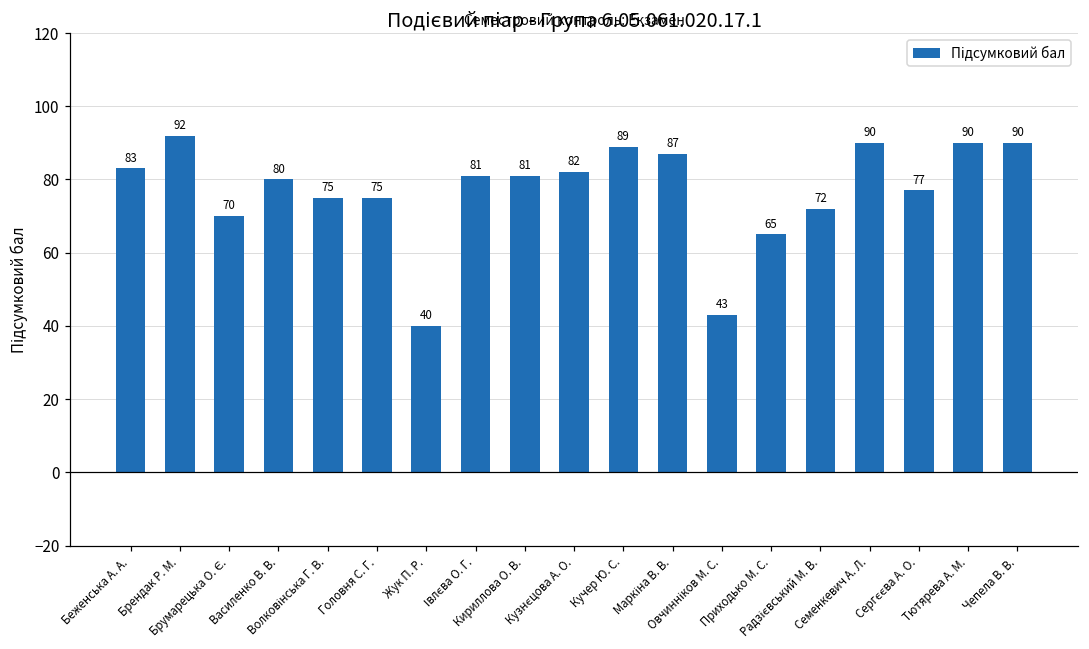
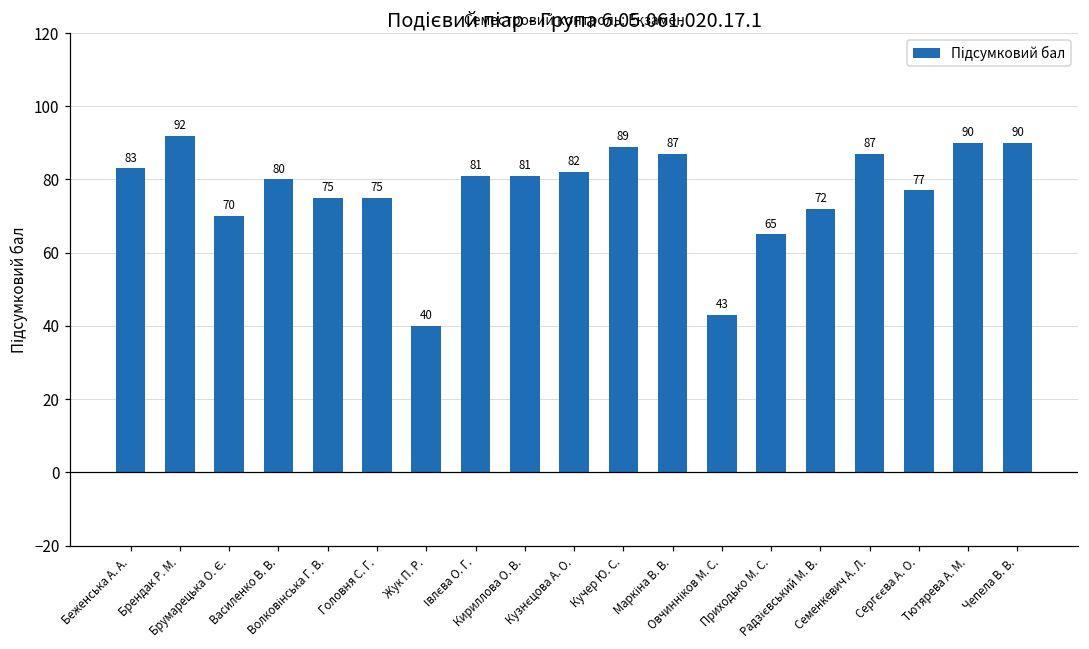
  {
    "Беженська А. А.": 83,
    "Брендак Р. М.": 92,
    "Брумарецька О. Є.": 70,
    "Василенко В. В.": 80,
    "Волковінська Г. В.": 75,
    "Головня С. Г.": 75,
    "Жук П. Р.": 40,
    "Івлєва О. Г.": 81,
    "Кириллова О. В.": 81,
    "Кузнєцова А. О.": 82,
    "Кучер Ю. С.": 89,
    "Маркіна В. В.": 87,
    "Овчинніков М. С.": 43,
    "Приходько М. С.": 65,
    "Радзієвський М. В.": 72,
-   "Семенкевич А. Л.": 90,
+   "Семенкевич А. Л.": 87,
    "Сергєєва А. О.": 77,
    "Тютярева А. М.": 90,
    "Чепела В. В.": 90
  }
